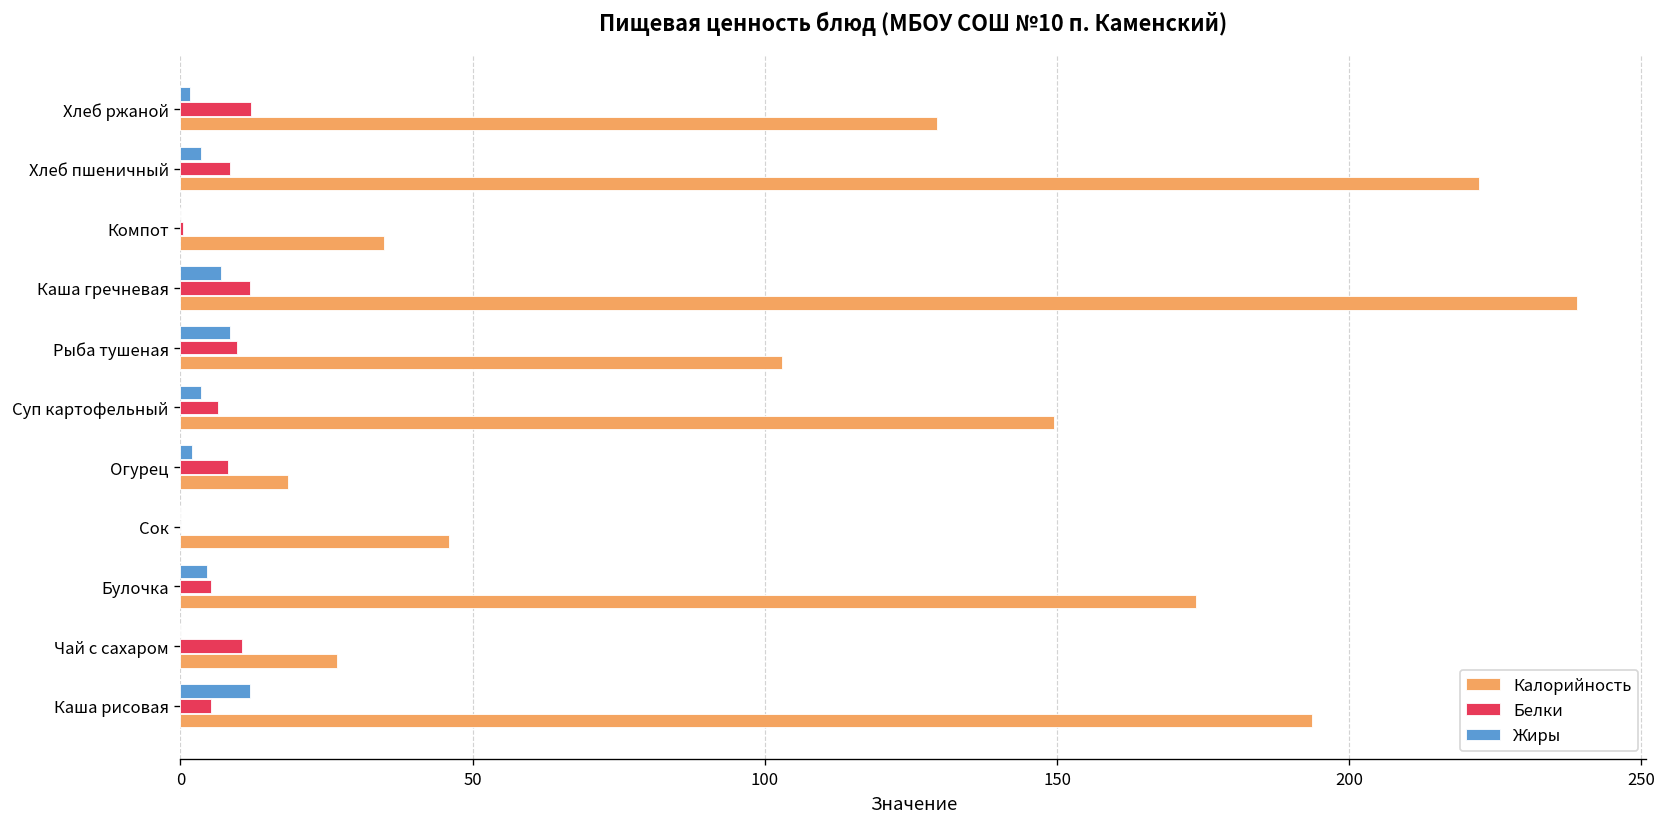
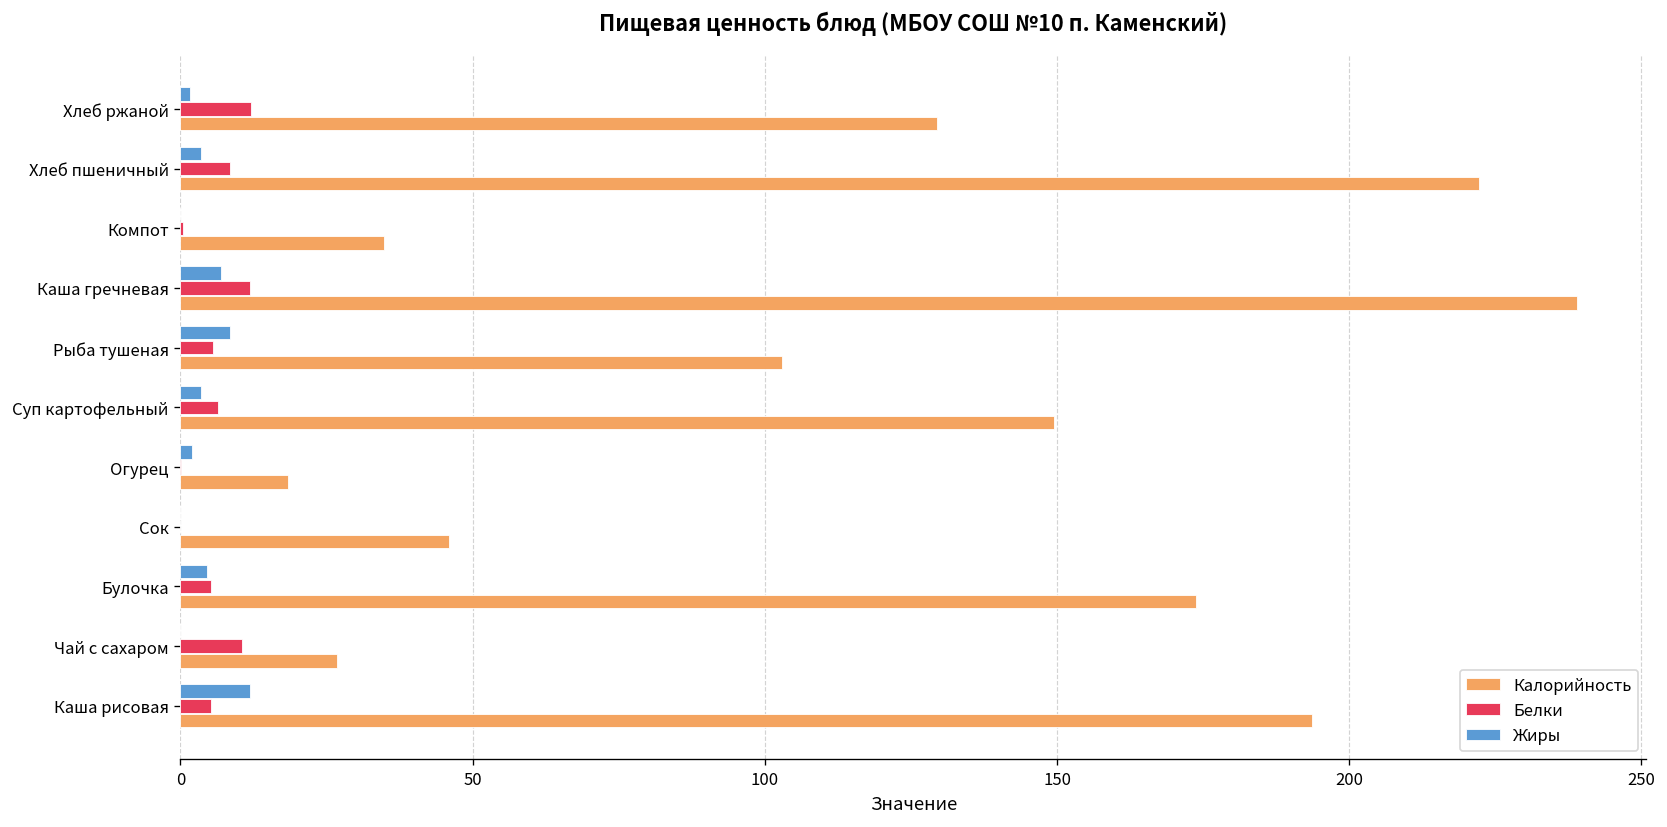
  {
    "Калорийность": {
      "Хлеб ржаной": 130,
      "Хлеб пшеничный": 222,
      "Компот": 35,
      "Каша гречневая": 239,
      "Рыба тушеная": 103,
      "Суп картофельный": 150,
      "Огурец": 18,
      "Сок": 46,
      "Булочка": 174,
      "Чай с сахаром": 27,
      "Каша рисовая": 194
    },
    "Белки": {
      "Хлеб ржаной": 12,
      "Хлеб пшеничный": 9,
      "Каша гречневая": 12,
-     "Рыба тушеная": 10,
+     "Рыба тушеная": 6,
      "Суп картофельный": 6,
-     "Огурец": 8,
+     "Огурец": 0,
      "Сок": 0,
      "Булочка": 5,
      "Чай с сахаром": 11,
      "Каша рисовая": 5
    },
    "Жиры": {
      "Хлеб ржаной": 2,
      "Хлеб пшеничный": 4,
      "Компот": 0,
      "Каша гречневая": 7,
      "Рыба тушеная": 8,
      "Суп картофельный": 3,
      "Огурец": 2,
      "Сок": 0,
      "Булочка": 5,
      "Чай с сахаром": 0,
      "Каша рисовая": 12
    }
  }
